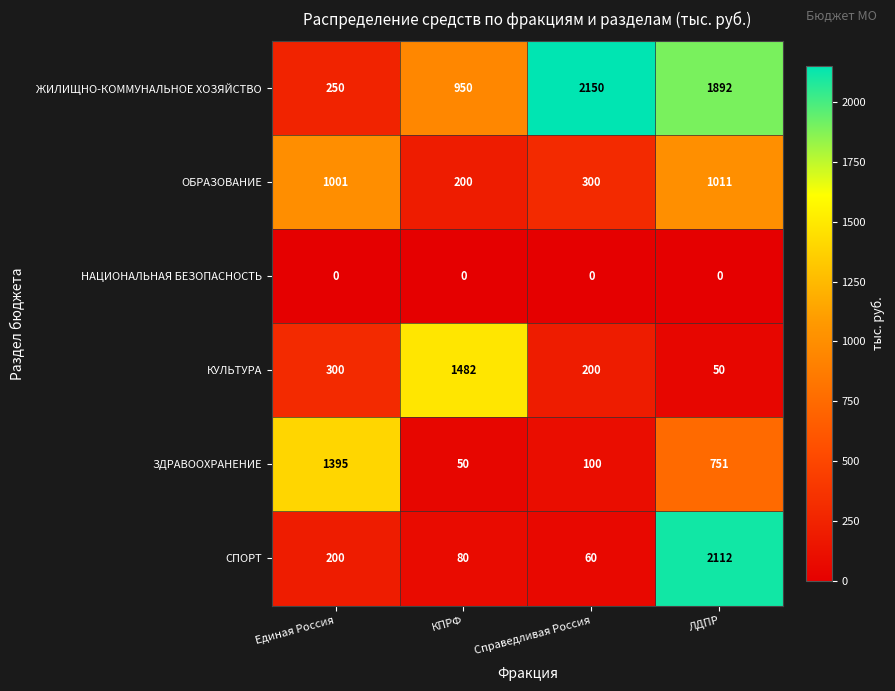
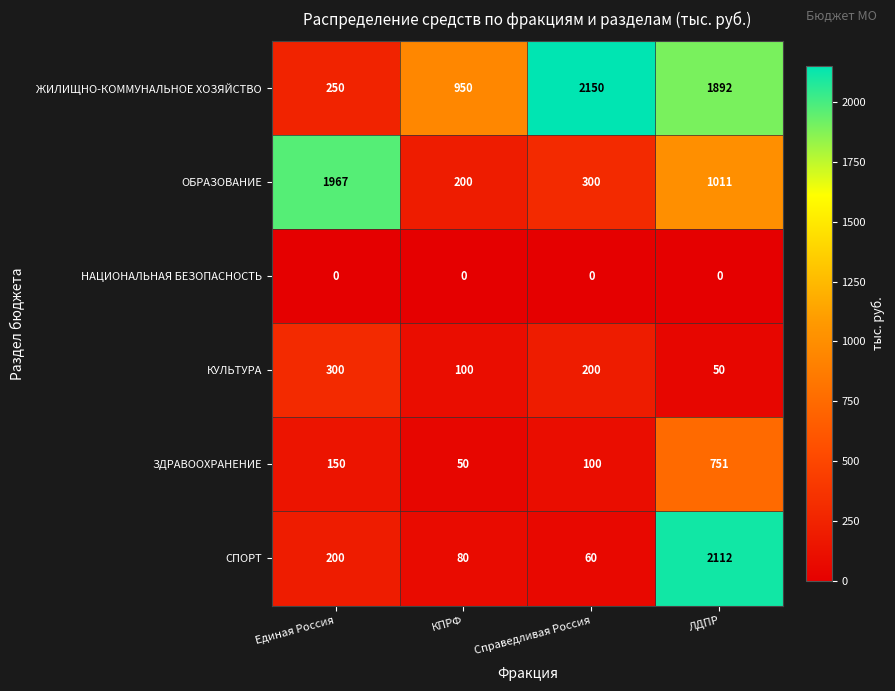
  {
    "ЖИЛИЩНО-КОММУНАЛЬНОЕ ХОЗЯЙСТВО": {
      "Единая Россия": 250,
      "КПРФ": 950,
      "Справедливая Россия": 2150,
      "ЛДПР": 1892
    },
    "ОБРАЗОВАНИЕ": {
-     "Единая Россия": 1001,
+     "Единая Россия": 1967,
      "КПРФ": 200,
      "Справедливая Россия": 300,
      "ЛДПР": 1011
    },
    "НАЦИОНАЛЬНАЯ БЕЗОПАСНОСТЬ": {
      "Единая Россия": 0,
      "КПРФ": 0,
      "Справедливая Россия": 0,
      "ЛДПР": 0
    },
    "КУЛЬТУРА": {
      "Единая Россия": 300,
-     "КПРФ": 1482,
+     "КПРФ": 100,
      "Справедливая Россия": 200,
      "ЛДПР": 50
    },
    "ЗДРАВООХРАНЕНИЕ": {
-     "Единая Россия": 1395,
+     "Единая Россия": 150,
      "КПРФ": 50,
      "Справедливая Россия": 100,
      "ЛДПР": 751
    },
    "СПОРТ": {
      "Единая Россия": 200,
      "КПРФ": 80,
      "Справедливая Россия": 60,
      "ЛДПР": 2112
    }
  }
